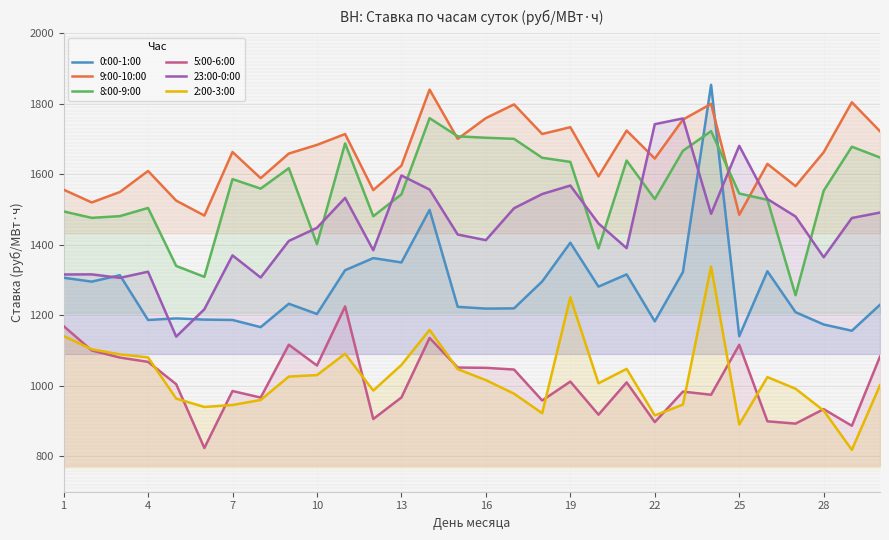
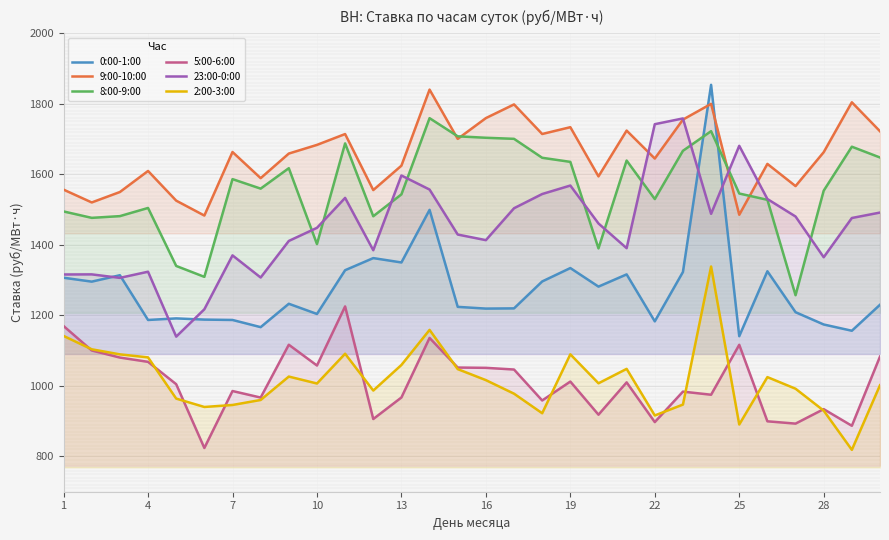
  {
    "0:00-1:00": {
      "1": 1310,
      "4": 1190,
      "7": 1190,
      "10": 1200,
      "13": 1350,
      "16": 1220,
-     "19": 1410,
+     "19": 1330,
      "22": 1180,
      "25": 1140,
      "28": 1170
    },
    "9:00-10:00": {
      "1": 1560,
      "4": 1610,
      "7": 1660,
      "10": 1680,
      "13": 1620,
      "16": 1760,
      "19": 1730,
      "22": 1640,
      "25": 1490,
      "28": 1660
    },
    "8:00-9:00": {
      "1": 1490,
      "4": 1500,
      "7": 1590,
      "10": 1400,
      "13": 1540,
      "16": 1700,
      "19": 1640,
      "22": 1530,
      "25": 1550,
      "28": 1550
    },
    "5:00-6:00": {
      "1": 1170,
      "4": 1070,
      "7": 990,
      "10": 1060,
      "13": 970,
      "16": 1050,
      "19": 1010,
      "22": 900,
      "25": 1120
    },
    "23:00-0:00": {
      "1": 1320,
      "4": 1320,
      "7": 1370,
      "10": 1450,
      "13": 1600,
      "16": 1410,
      "19": 1570,
      "22": 1740,
      "25": 1680,
      "28": 1360
    },
    "2:00-3:00": {
      "1": 1140,
      "4": 1080,
      "7": 950,
-     "10": 1030,
+     "10": 1010,
      "13": 1060,
      "16": 1020,
-     "19": 1250,
+     "19": 1090,
      "22": 920,
      "25": 890
    }
  }
